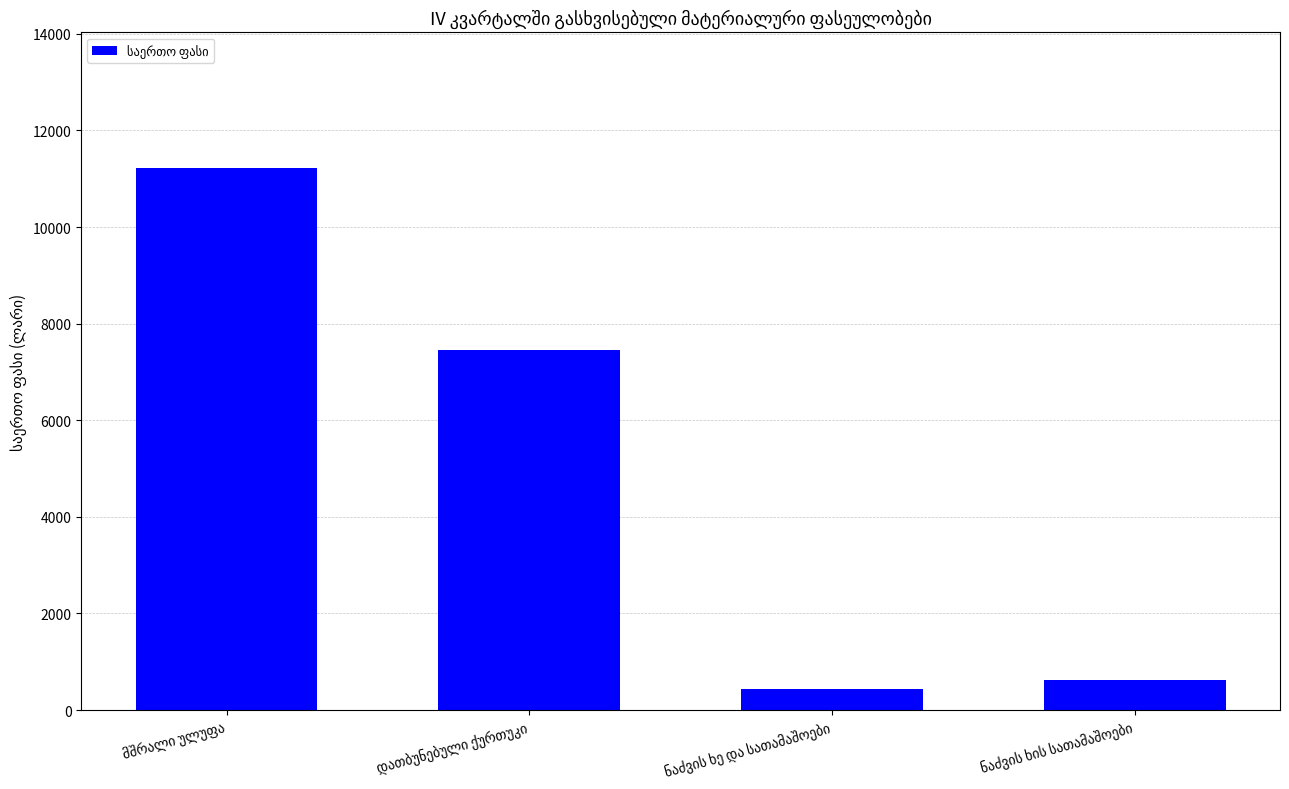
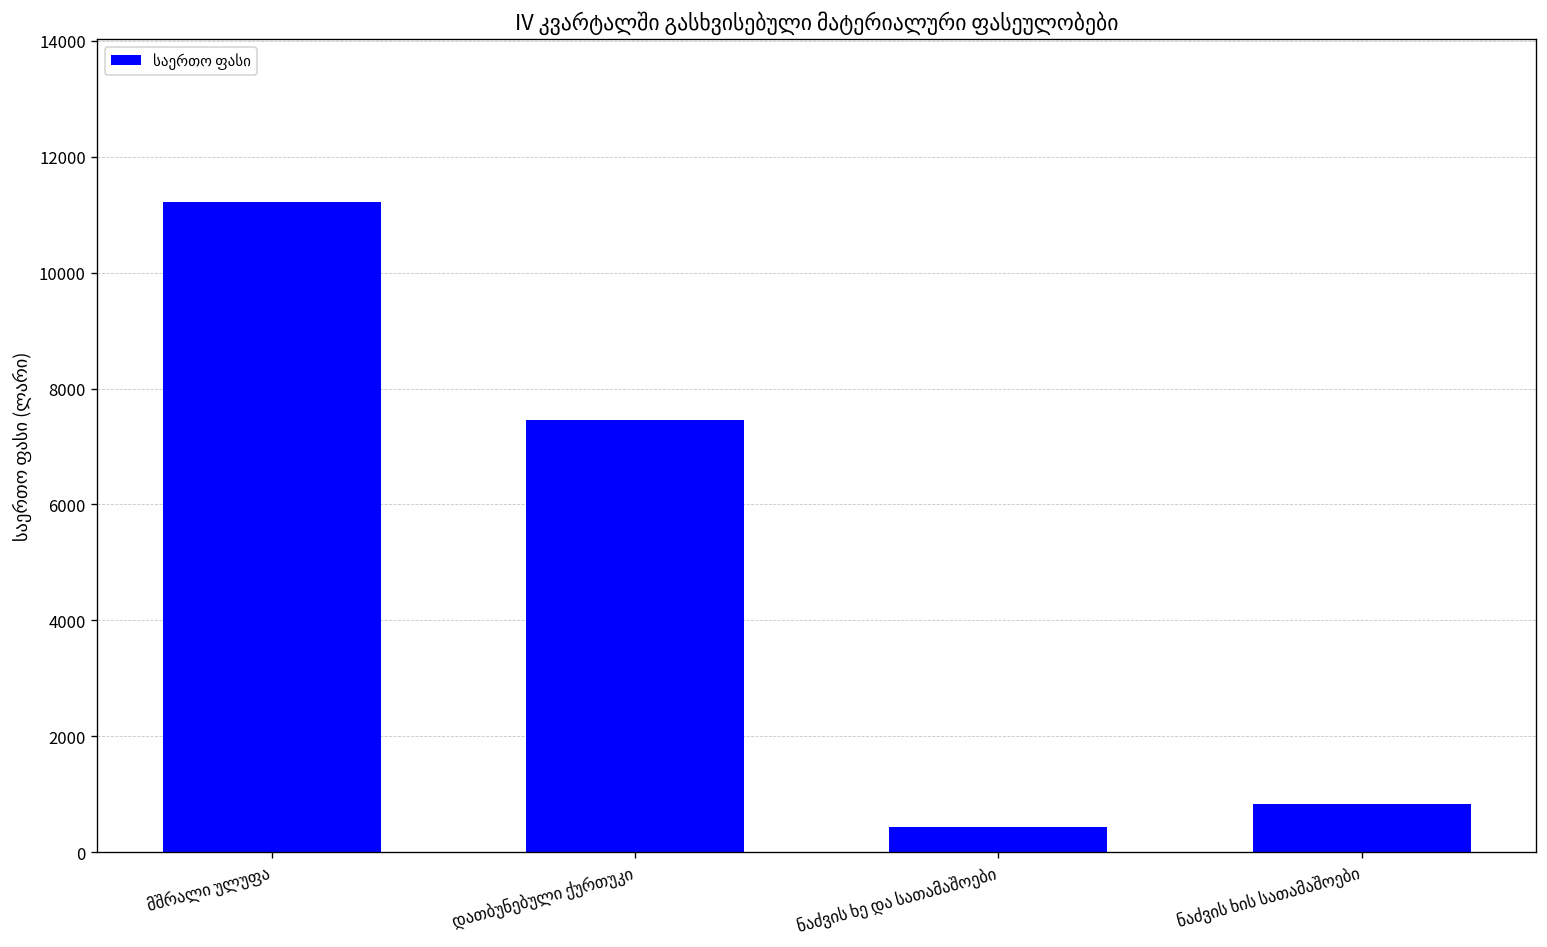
  {
    "მშრალი ულუფა": 11200,
    "დათბუნებული ქურთუკი": 7400,
    "ნაძვის ხე და სათამაშოები": 400,
-   "ნაძვის ხის სათამაშოები": 600
+   "ნაძვის ხის სათამაშოები": 800
  }
